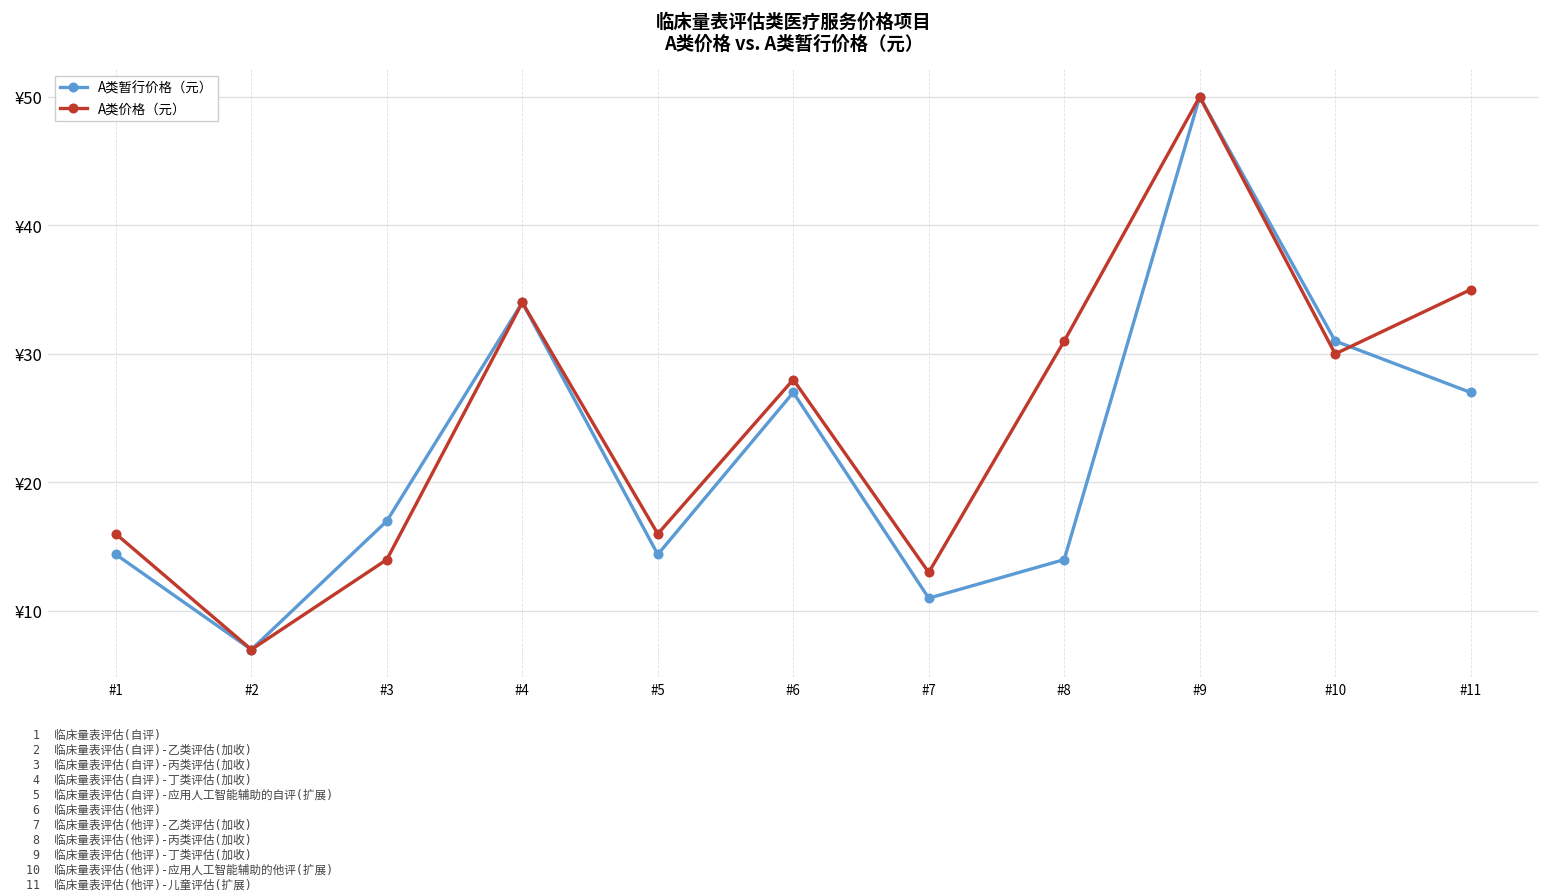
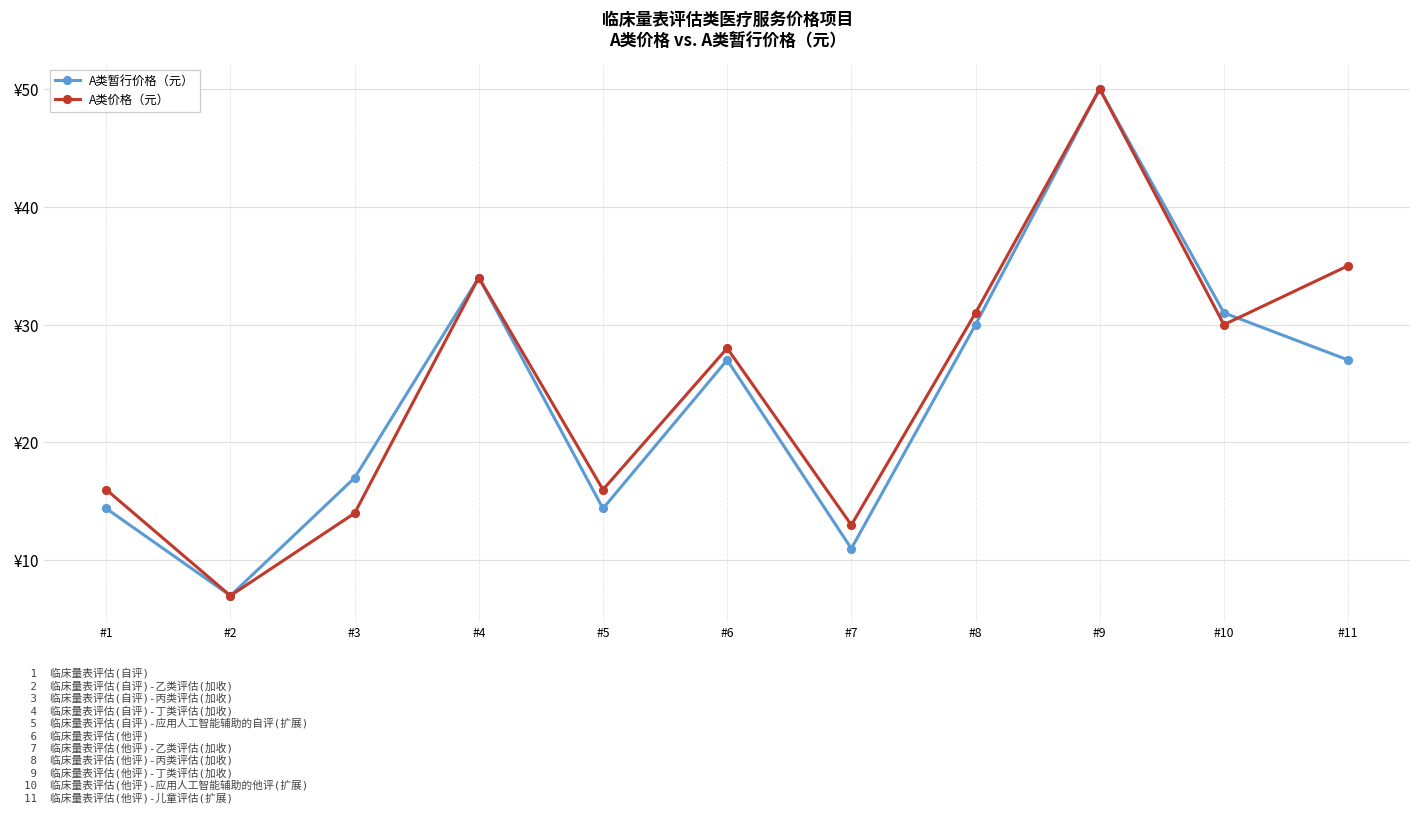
  {
    "A类暂行价格（元）": {
      "#1": "¥14.4",
      "#3": "¥17",
      "#5": "¥14.4",
      "#6": "¥27",
      "#7": "¥11",
-     "#8": "¥14",
+     "#8": "¥30",
      "#10": "¥31",
      "#11": "¥27"
    },
    "A类价格（元）": {
      "#1": "¥16",
      "#3": "¥14",
      "#5": "¥16",
      "#6": "¥28",
      "#7": "¥13",
      "#8": "¥31",
      "#10": "¥30",
      "#11": "¥35"
    }
  }
